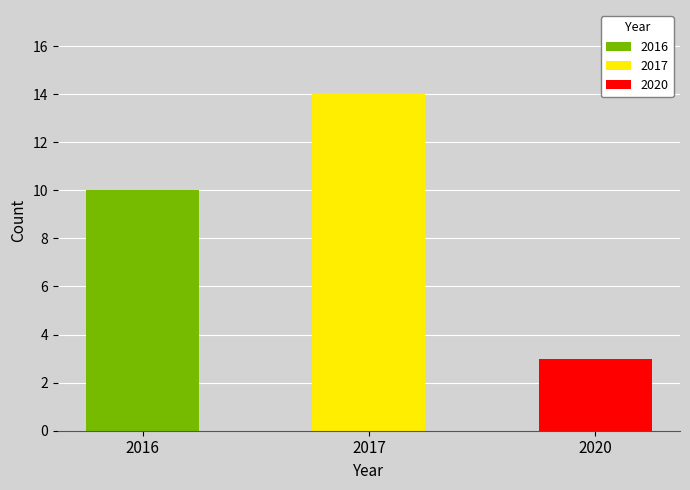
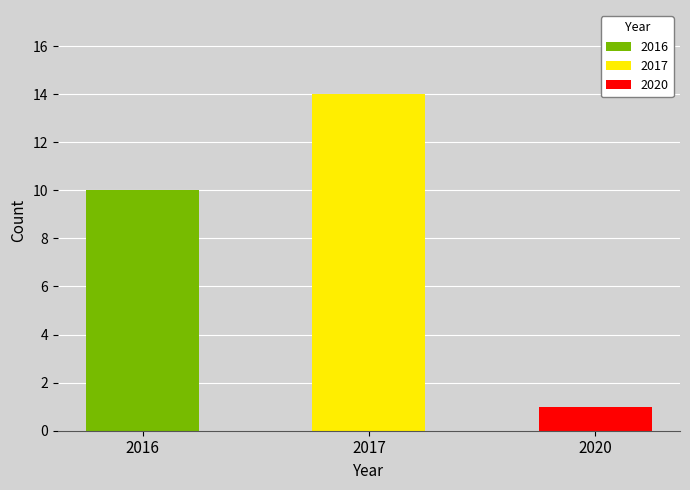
  {
    "2016": 10,
    "2017": 14,
-   "2020": 3
+   "2020": 1
  }
